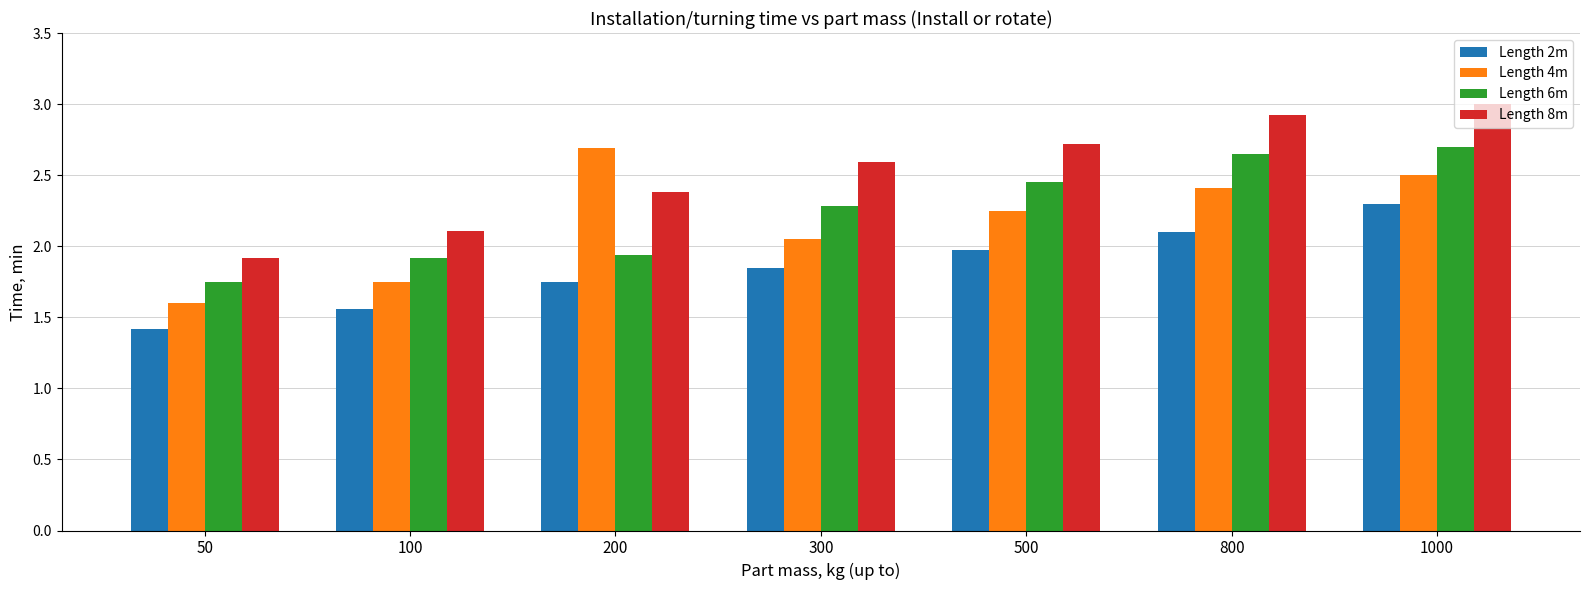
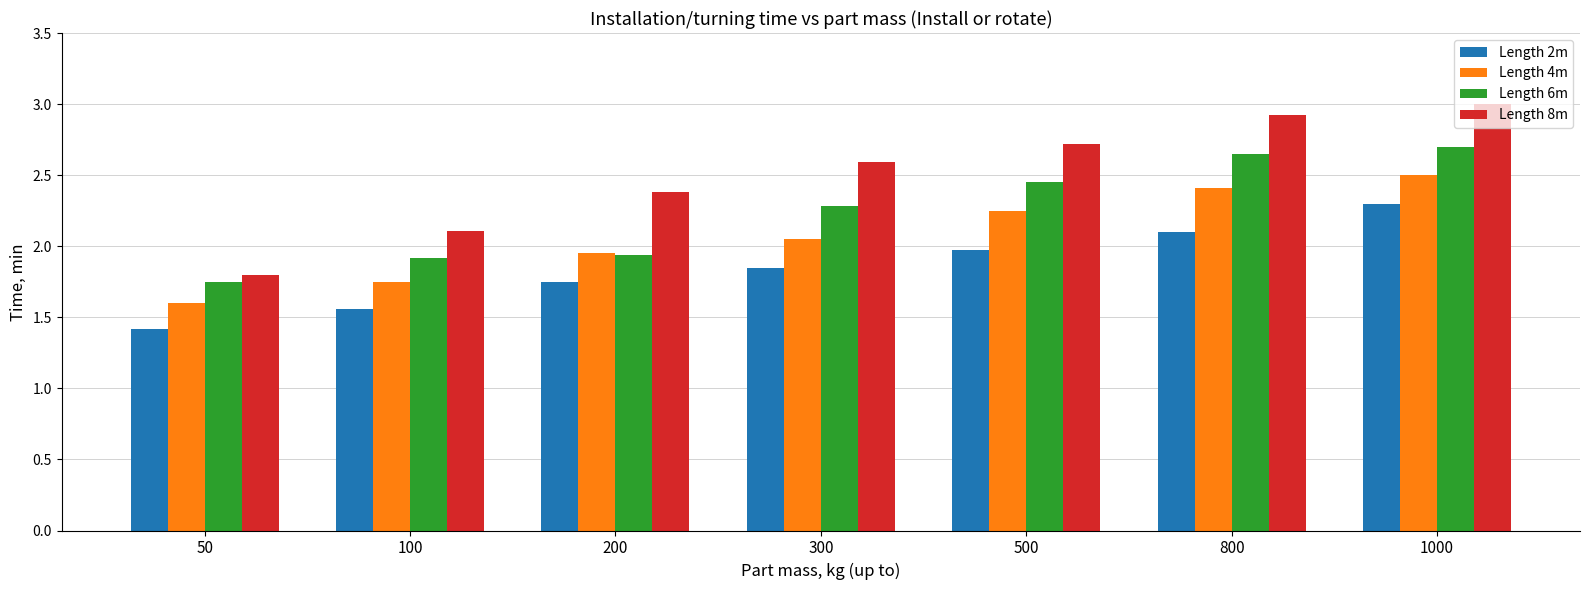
  {
    "Length 2m": {
      "50": 1.42,
      "100": 1.56,
      "200": 1.75,
      "300": 1.85,
      "500": 1.97,
      "800": 2.10,
      "1000": 2.30
    },
    "Length 4m": {
      "50": 1.60,
      "100": 1.75,
-     "200": 2.69,
+     "200": 1.95,
      "300": 2.05,
      "500": 2.25,
      "800": 2.41,
      "1000": 2.50
    },
    "Length 6m": {
      "50": 1.75,
      "100": 1.92,
      "200": 1.94,
      "300": 2.28,
      "500": 2.45,
      "800": 2.65,
      "1000": 2.70
    },
    "Length 8m": {
-     "50": 1.92,
+     "50": 1.80,
      "100": 2.11,
      "200": 2.38,
      "300": 2.59,
      "500": 2.72,
      "800": 2.92
    }
  }
